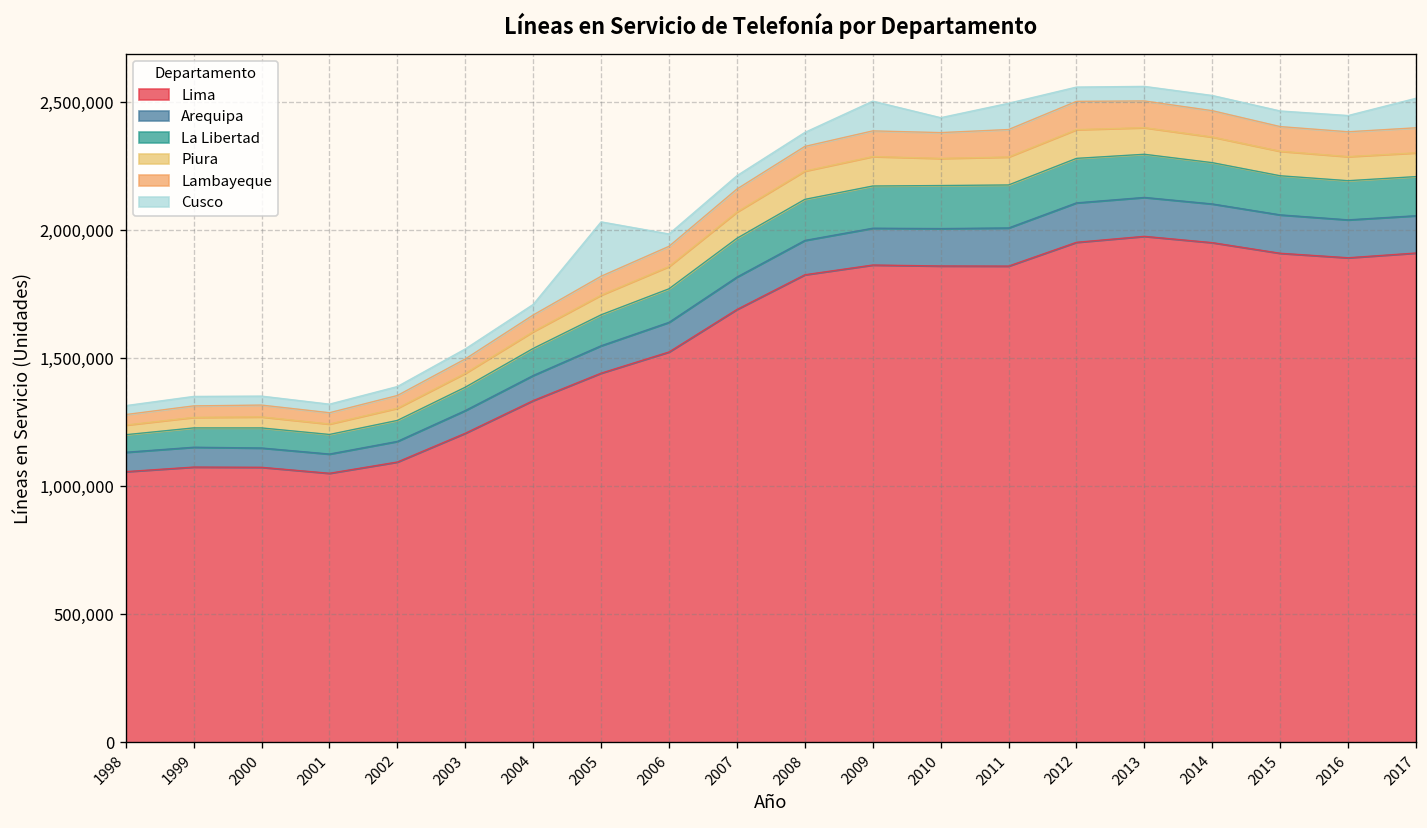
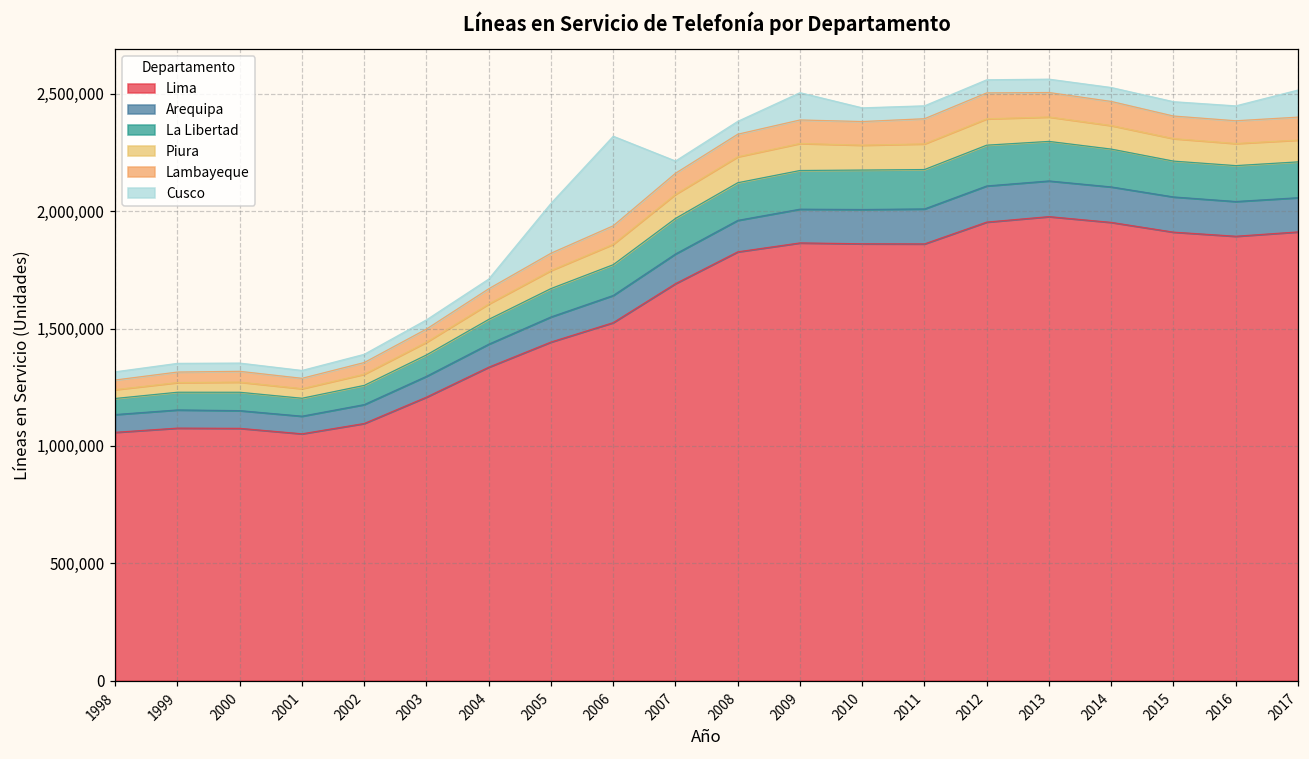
  {
    "Lima": {
      "1998": "1,060,000",
      "1999": "1,080,000",
      "2000": "1,070,000",
      "2001": "1,050,000",
      "2002": "1,100,000",
      "2003": "1,210,000",
      "2004": "1,340,000",
      "2005": "1,440,000",
      "2006": "1,530,000",
      "2007": "1,690,000",
      "2008": "1,830,000",
      "2009": "1,860,000",
      "2010": "1,860,000",
      "2011": "1,860,000",
      "2012": "1,950,000",
      "2013": "1,980,000",
      "2014": "1,950,000",
      "2015": "1,910,000",
      "2016": "1,890,000",
      "2017": "1,910,000"
    },
    "Cusco": {
      "1998": "30,000",
      "1999": "40,000",
      "2000": "40,000",
      "2001": "30,000",
      "2002": "40,000",
      "2003": "40,000",
      "2004": "40,000",
      "2005": "210,000",
-     "2006": "50,000",
+     "2006": "380,000",
      "2007": "50,000",
      "2008": "50,000",
      "2009": "120,000",
      "2010": "60,000",
-     "2011": "100,000",
+     "2011": "50,000",
      "2012": "60,000",
      "2013": "60,000",
      "2014": "60,000",
      "2015": "60,000",
      "2016": "60,000",
      "2017": "120,000"
    }
  }
